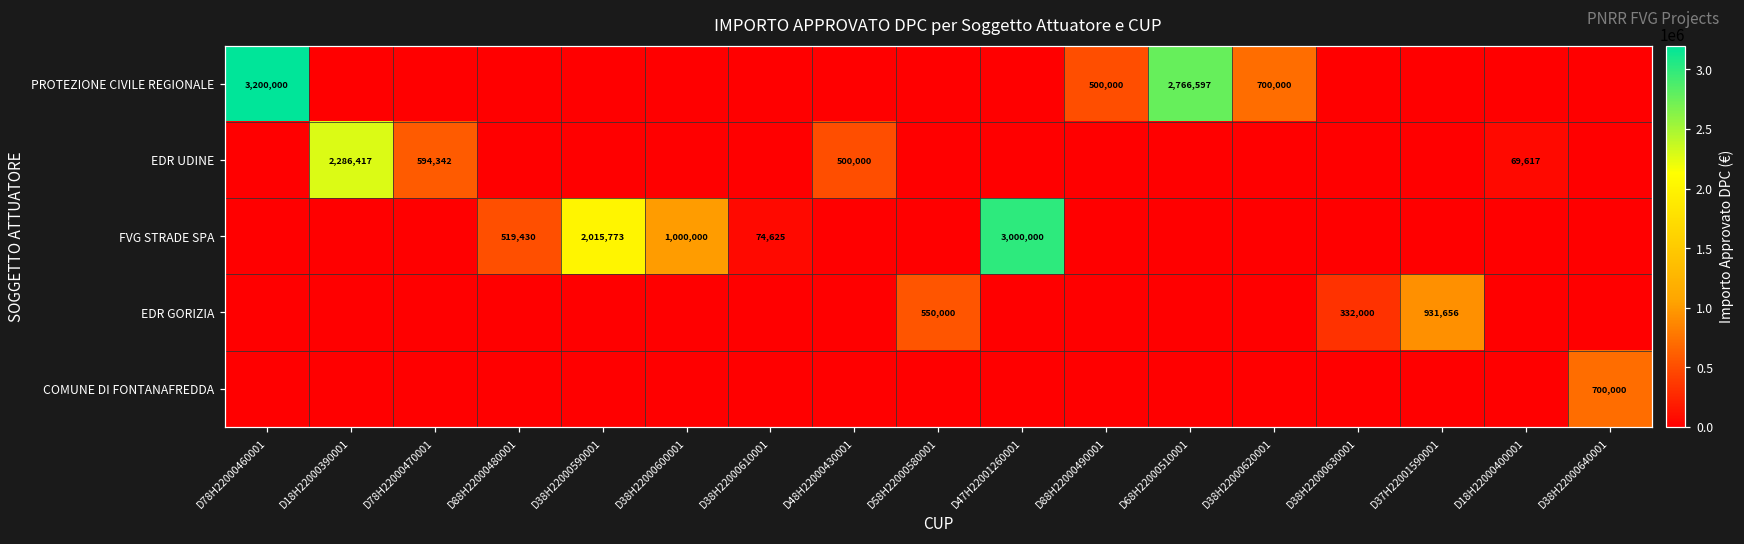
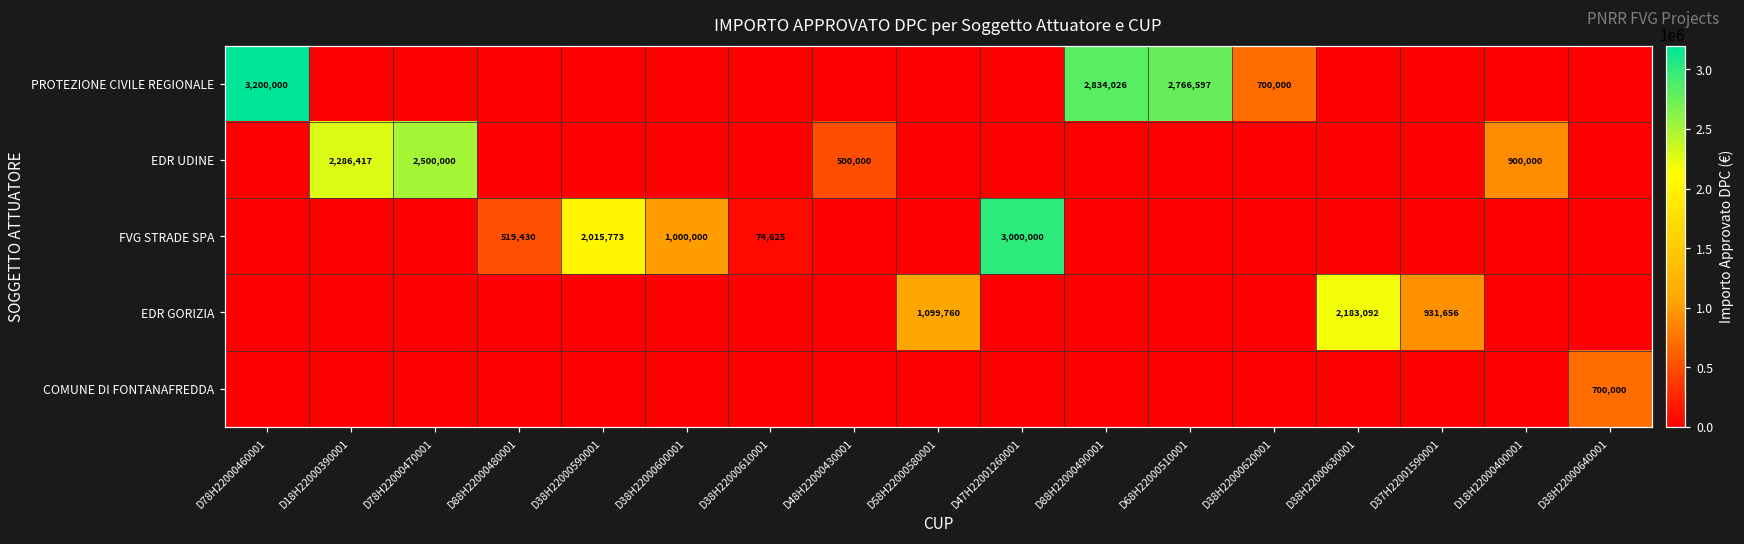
  {
    "PROTEZIONE CIVILE REGIONALE": {
      "D78H22000460001": "3,200,000",
-     "D88H22000490001": "500,000",
+     "D88H22000490001": "2,834,026",
      "D68H22000510001": "2,766,597",
      "D38H22000620001": "700,000"
    },
    "EDR UDINE": {
      "D18H22000390001": "2,286,417",
-     "D78H22000470001": "594,342",
+     "D78H22000470001": "2,500,000",
      "D48H22000430001": "500,000",
-     "D18H22000400001": "69,617"
+     "D18H22000400001": "900,000"
    },
    "FVG STRADE SPA": {
      "D88H22000480001": "519,430",
      "D38H22000590001": "2,015,773",
      "D38H22000600001": "1,000,000",
      "D38H22000610001": "74,625",
      "D47H22001260001": "3,000,000"
    },
    "EDR GORIZIA": {
-     "D58H22000580001": "550,000",
-     "D38H22000630001": "332,000",
+     "D58H22000580001": "1,099,760",
+     "D38H22000630001": "2,183,092",
      "D37H22001590001": "931,656"
    },
    "COMUNE DI FONTANAFREDDA": {
      "D38H22000640001": "700,000"
    }
  }
